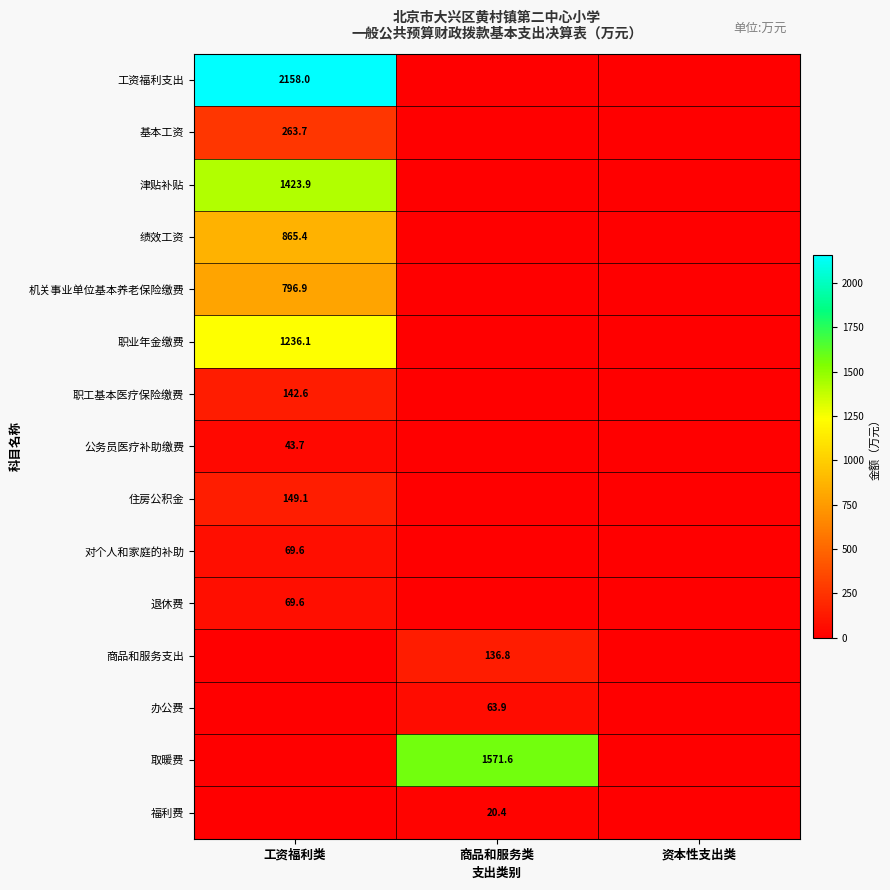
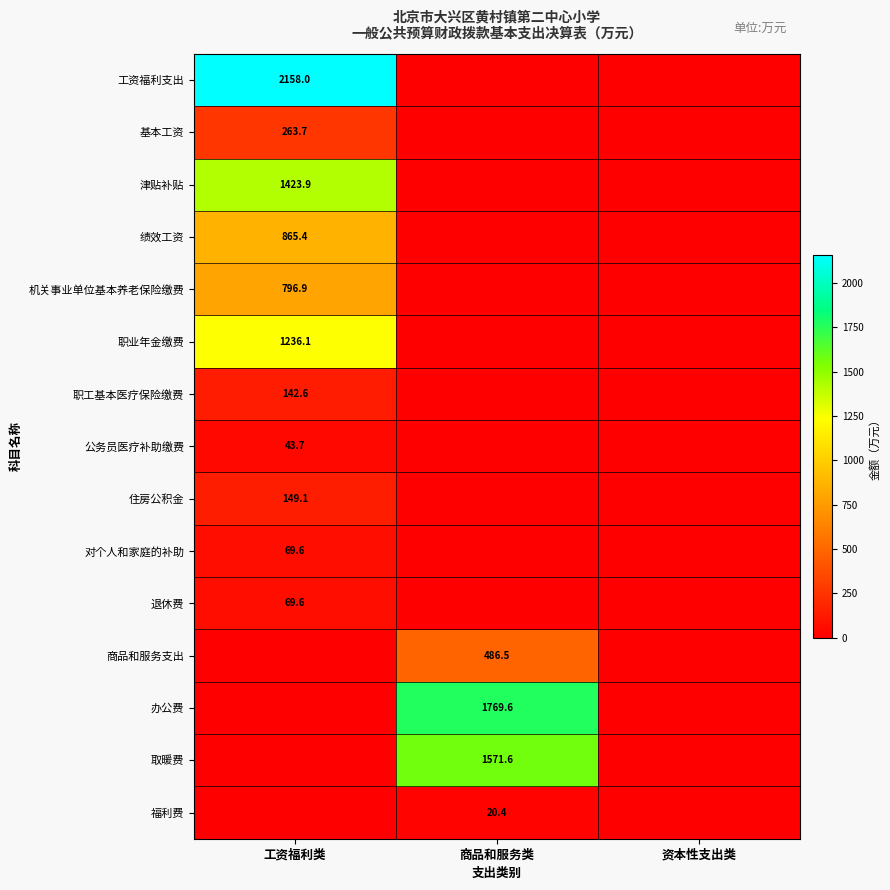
  {
    "工资福利支出": {
      "工资福利类": 2158.0
    },
    "基本工资": {
      "工资福利类": 263.7
    },
    "津贴补贴": {
      "工资福利类": 1423.9
    },
    "绩效工资": {
      "工资福利类": 865.4
    },
    "机关事业单位基本养老保险缴费": {
      "工资福利类": 796.9
    },
    "职业年金缴费": {
      "工资福利类": 1236.1
    },
    "职工基本医疗保险缴费": {
      "工资福利类": 142.6
    },
    "公务员医疗补助缴费": {
      "工资福利类": 43.7
    },
    "住房公积金": {
      "工资福利类": 149.1
    },
    "对个人和家庭的补助": {
      "工资福利类": 69.6
    },
    "退休费": {
      "工资福利类": 69.6
    },
    "商品和服务支出": {
-     "商品和服务类": 136.8
+     "商品和服务类": 486.5
    },
    "办公费": {
-     "商品和服务类": 63.9
+     "商品和服务类": 1769.6
    },
    "取暖费": {
      "商品和服务类": 1571.6
    },
    "福利费": {
      "商品和服务类": 20.4
    }
  }
